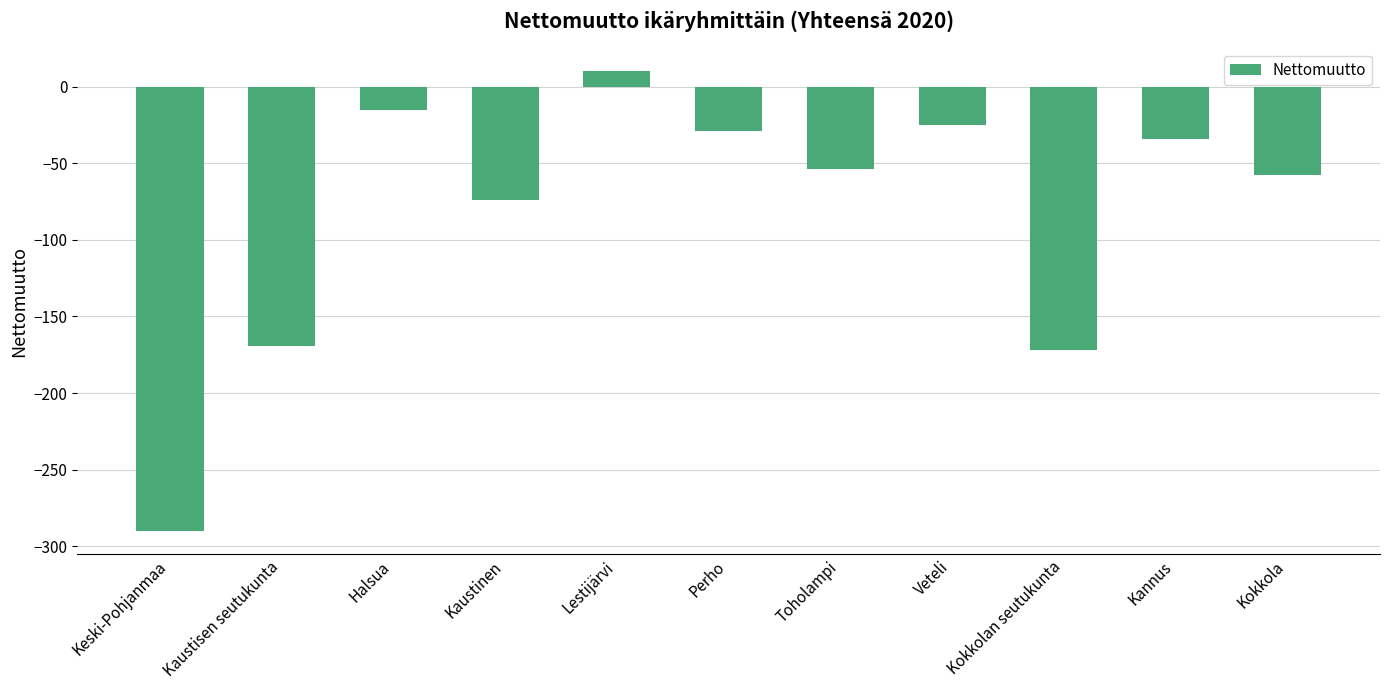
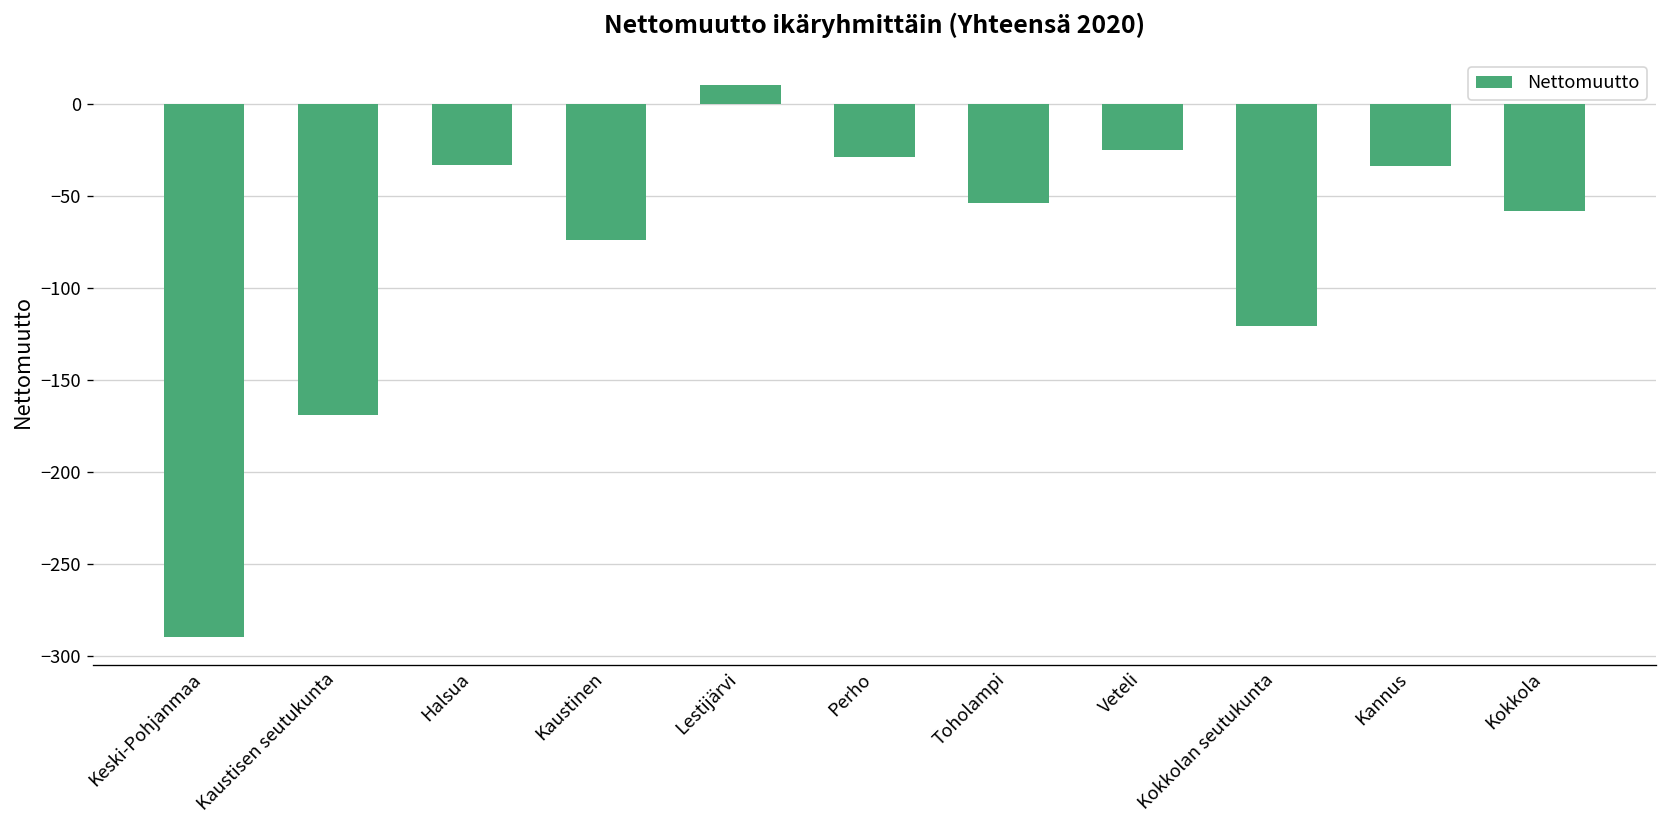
  {
    "Keski-Pohjanmaa": -290,
    "Kaustisen seutukunta": -169,
-   "Halsua": -15,
+   "Halsua": -33,
    "Kaustinen": -74,
    "Lestijärvi": 10,
    "Perho": -29,
    "Toholampi": -54,
    "Veteli": -25,
-   "Kokkolan seutukunta": -172,
+   "Kokkolan seutukunta": -121,
    "Kannus": -34,
    "Kokkola": -58
  }
